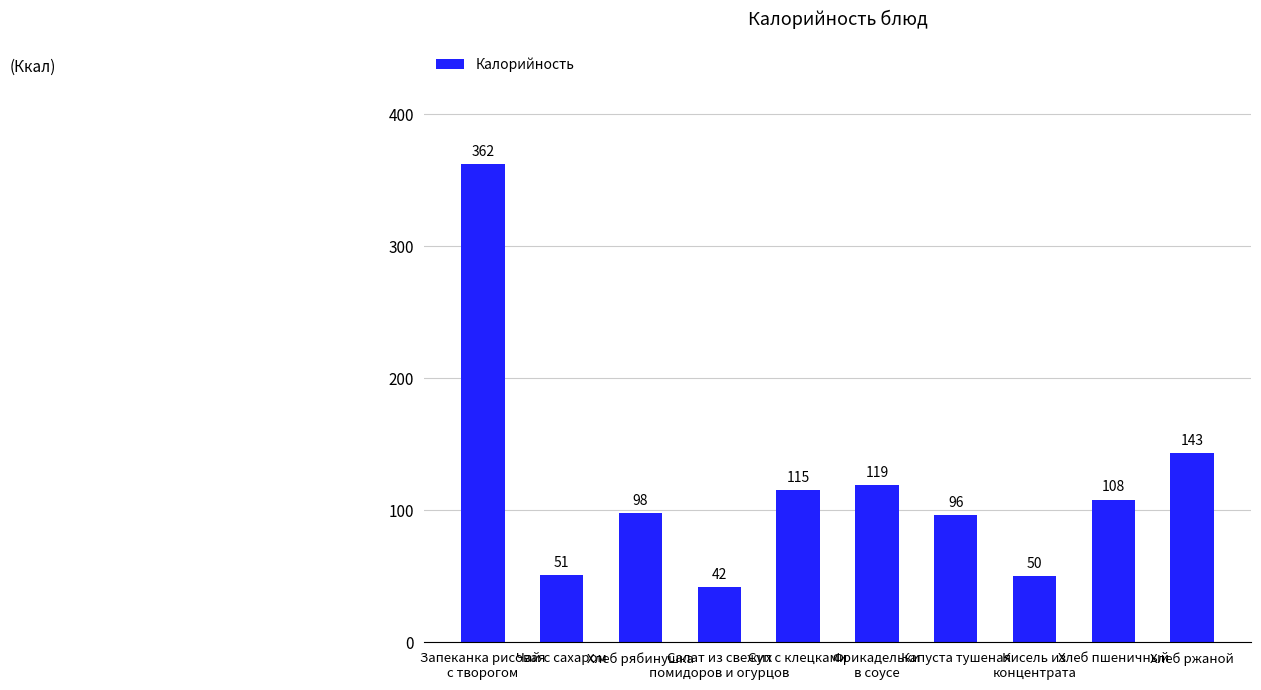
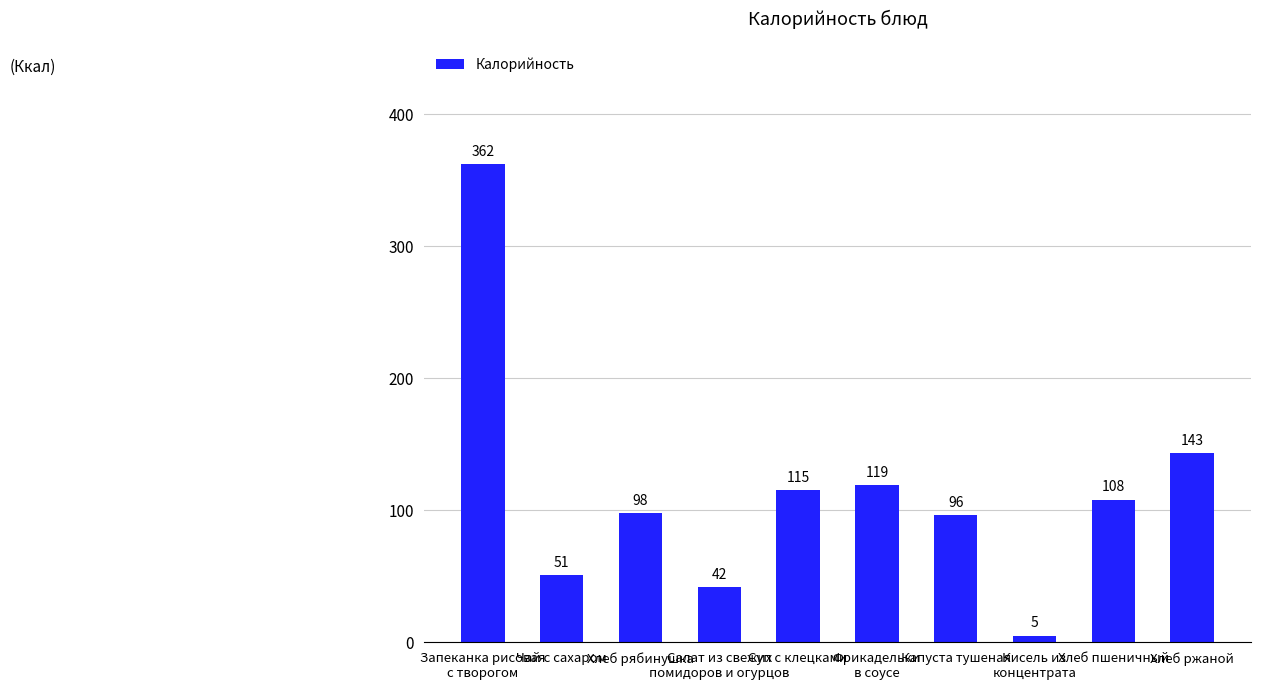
  {
    "Запеканка рисовая с творогом": 362,
    "Фрикадельки в соусе": 119,
-   "Кисель из концентрата": 50
+   "Кисель из концентрата": 5
  }
